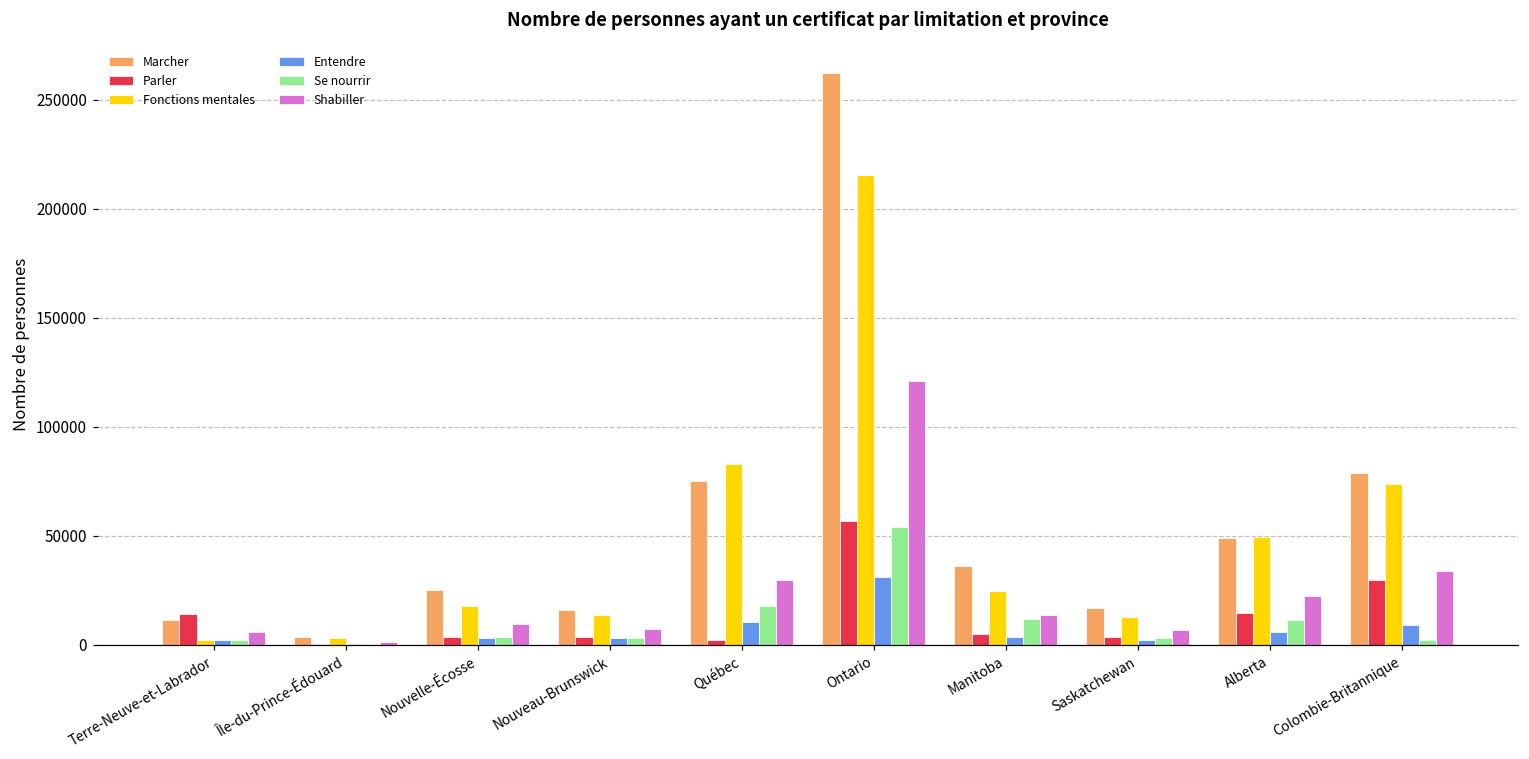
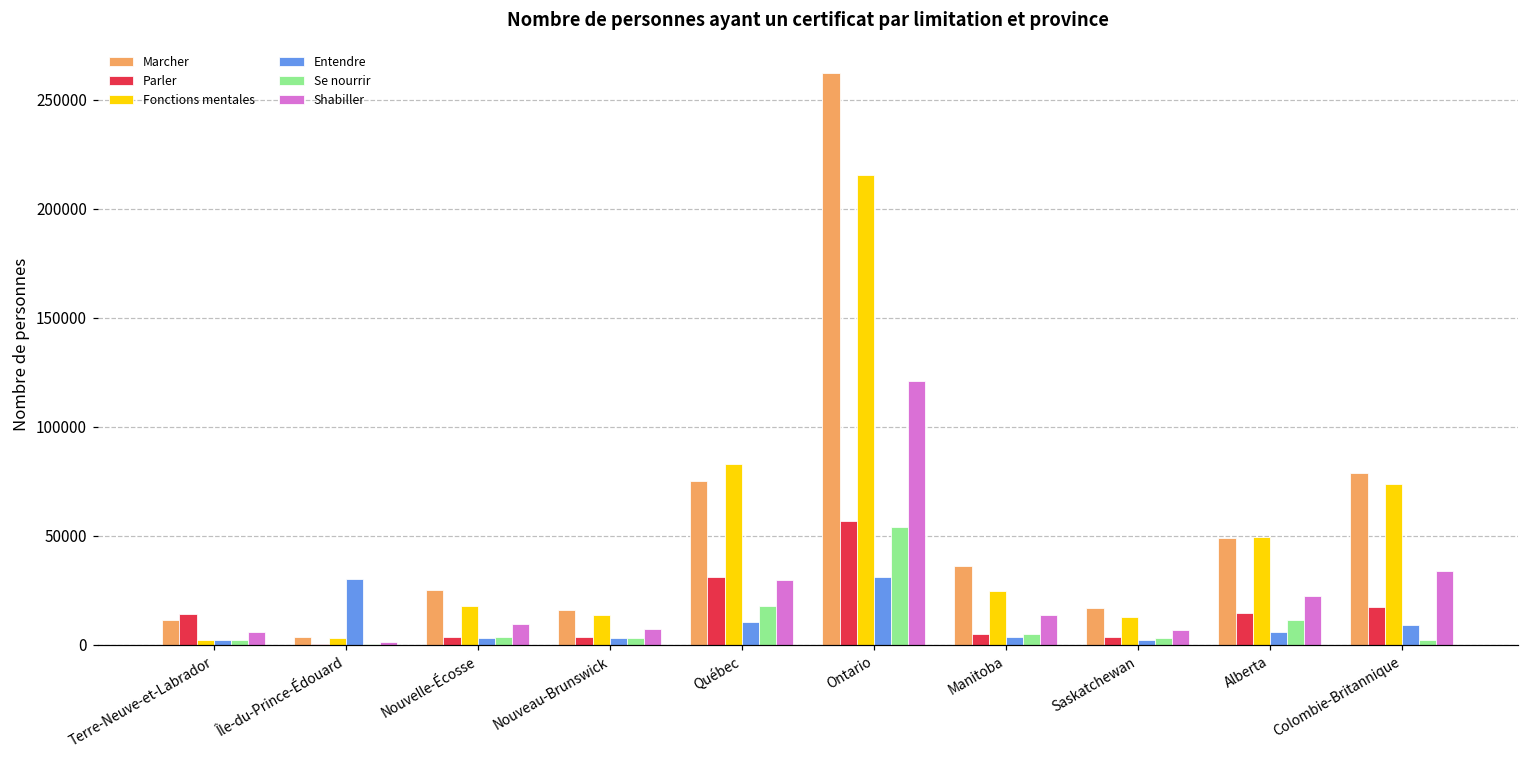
  {
    "Marcher": {
      "Terre-Neuve-et-Labrador": 12000,
      "Île-du-Prince-Édouard": 4000,
      "Nouvelle-Écosse": 25000,
      "Nouveau-Brunswick": 16000,
      "Québec": 75000,
      "Ontario": 262000,
      "Manitoba": 36000,
      "Saskatchewan": 17000,
      "Alberta": 49000,
      "Colombie-Britannique": 79000
    },
    "Parler": {
      "Terre-Neuve-et-Labrador": 14000,
      "Nouvelle-Écosse": 4000,
      "Nouveau-Brunswick": 4000,
-     "Québec": 2000,
+     "Québec": 31000,
      "Ontario": 57000,
      "Manitoba": 5000,
      "Saskatchewan": 3000,
      "Alberta": 15000,
-     "Colombie-Britannique": 30000
+     "Colombie-Britannique": 17000
    },
    "Fonctions mentales": {
      "Terre-Neuve-et-Labrador": 2000,
      "Île-du-Prince-Édouard": 3000,
      "Nouvelle-Écosse": 18000,
      "Nouveau-Brunswick": 13000,
      "Québec": 83000,
      "Ontario": 215000,
      "Manitoba": 25000,
      "Saskatchewan": 13000,
      "Alberta": 49000,
      "Colombie-Britannique": 74000
    },
    "Entendre": {
      "Terre-Neuve-et-Labrador": 2000,
-     "Île-du-Prince-Édouard": 0,
+     "Île-du-Prince-Édouard": 30000,
      "Nouvelle-Écosse": 3000,
      "Nouveau-Brunswick": 3000,
      "Québec": 10000,
      "Ontario": 31000,
      "Manitoba": 4000,
      "Saskatchewan": 2000,
      "Alberta": 6000,
      "Colombie-Britannique": 9000
    },
    "Se nourrir": {
      "Terre-Neuve-et-Labrador": 2000,
      "Nouvelle-Écosse": 4000,
      "Nouveau-Brunswick": 3000,
      "Québec": 18000,
      "Ontario": 54000,
-     "Manitoba": 12000,
+     "Manitoba": 5000,
      "Saskatchewan": 3000,
      "Alberta": 11000,
      "Colombie-Britannique": 2000
    },
    "Shabiller": {
      "Terre-Neuve-et-Labrador": 6000,
      "Île-du-Prince-Édouard": 1000,
      "Nouvelle-Écosse": 10000,
      "Nouveau-Brunswick": 7000,
      "Québec": 30000,
      "Ontario": 121000,
      "Manitoba": 14000,
      "Saskatchewan": 7000,
      "Alberta": 22000,
      "Colombie-Britannique": 34000
    }
  }
